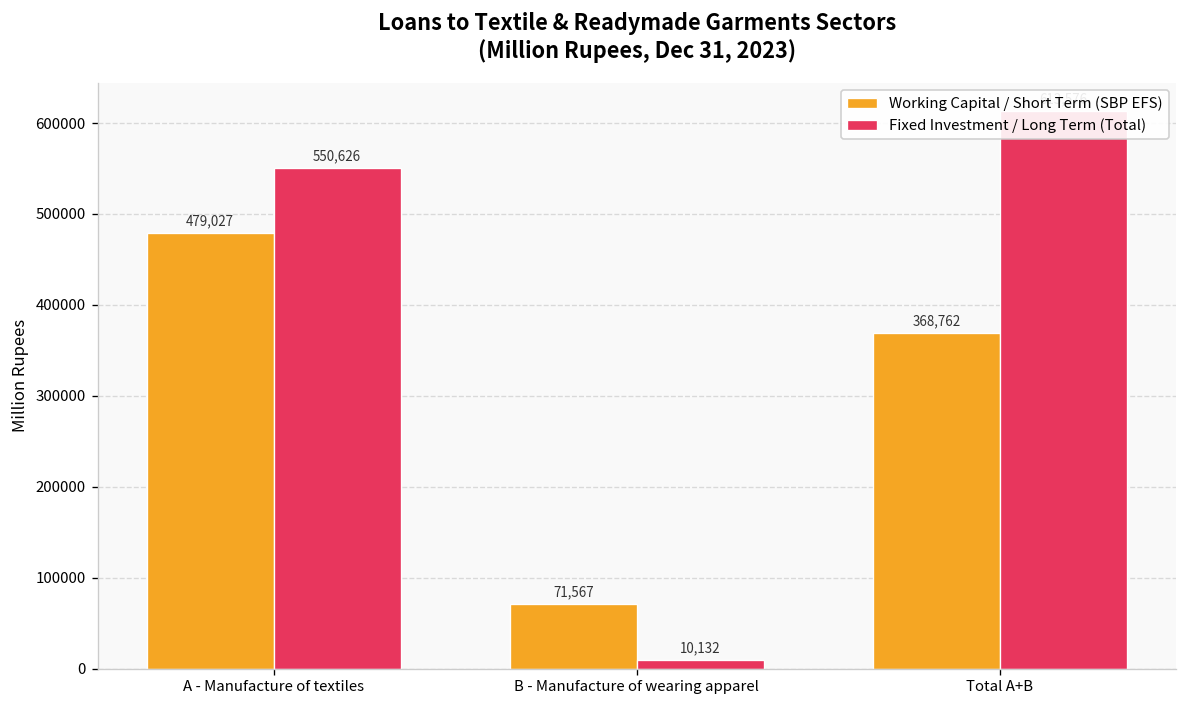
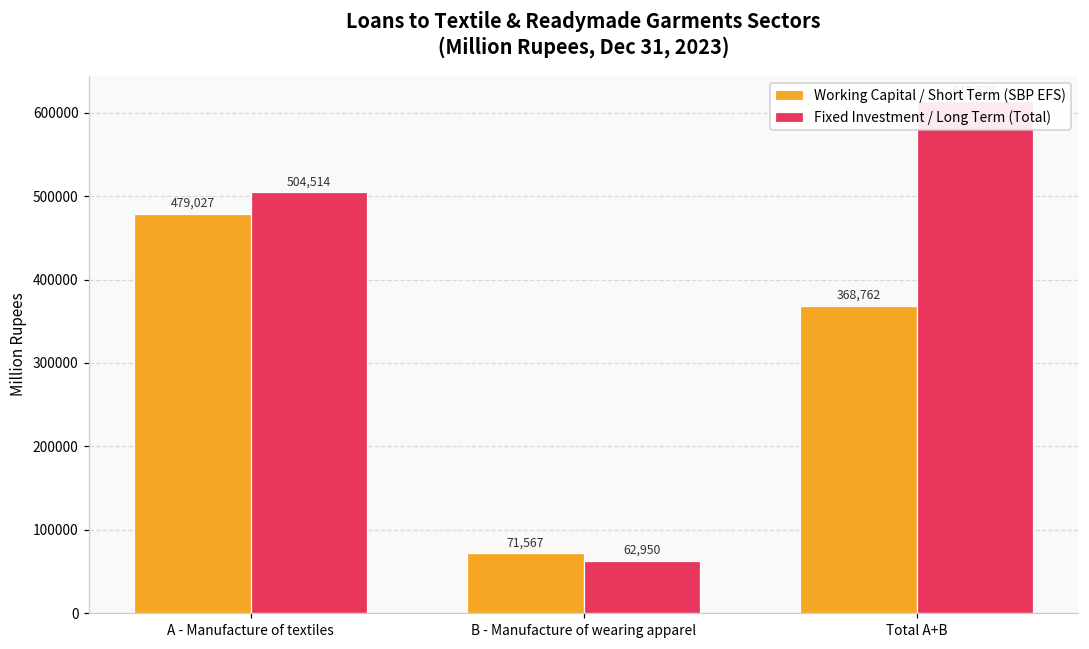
  {
    "Working Capital / Short Term (SBP EFS)": {
      "A - Manufacture of textiles": "479,027",
      "B - Manufacture of wearing apparel": "71,567",
      "Total A+B": "368,762"
    },
    "Fixed Investment / Long Term (Total)": {
-     "A - Manufacture of textiles": "550,626",
-     "B - Manufacture of wearing apparel": "10,132"
+     "A - Manufacture of textiles": "504,514",
+     "B - Manufacture of wearing apparel": "62,950"
    }
  }
